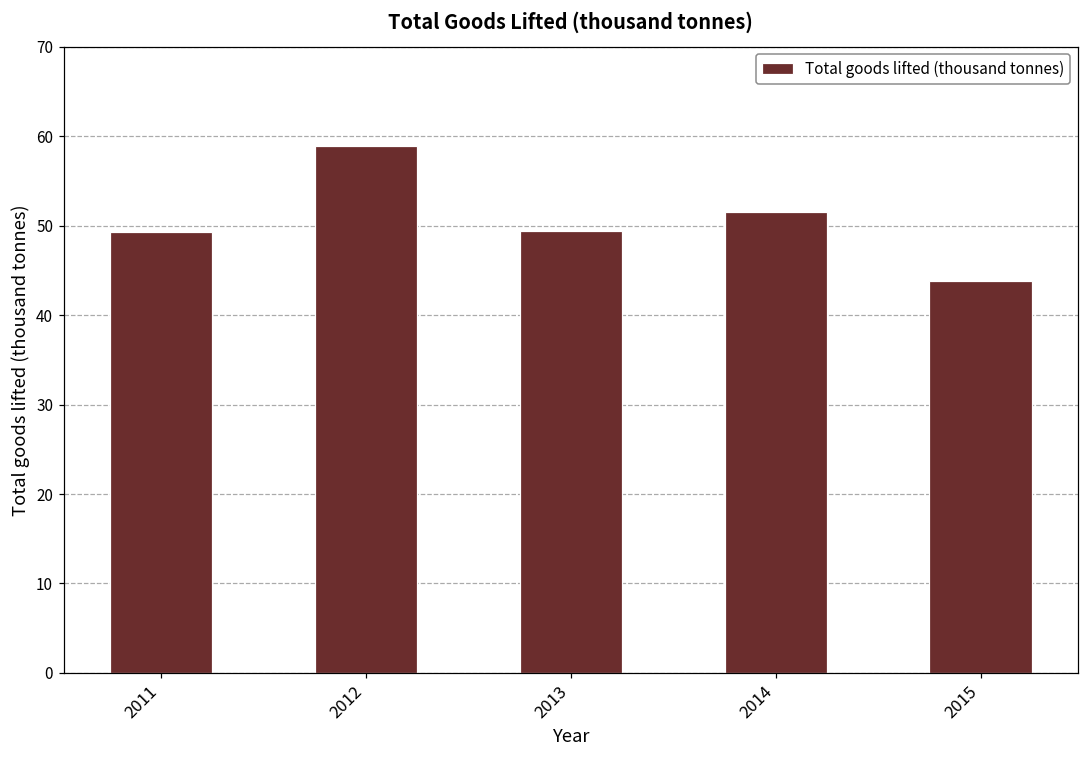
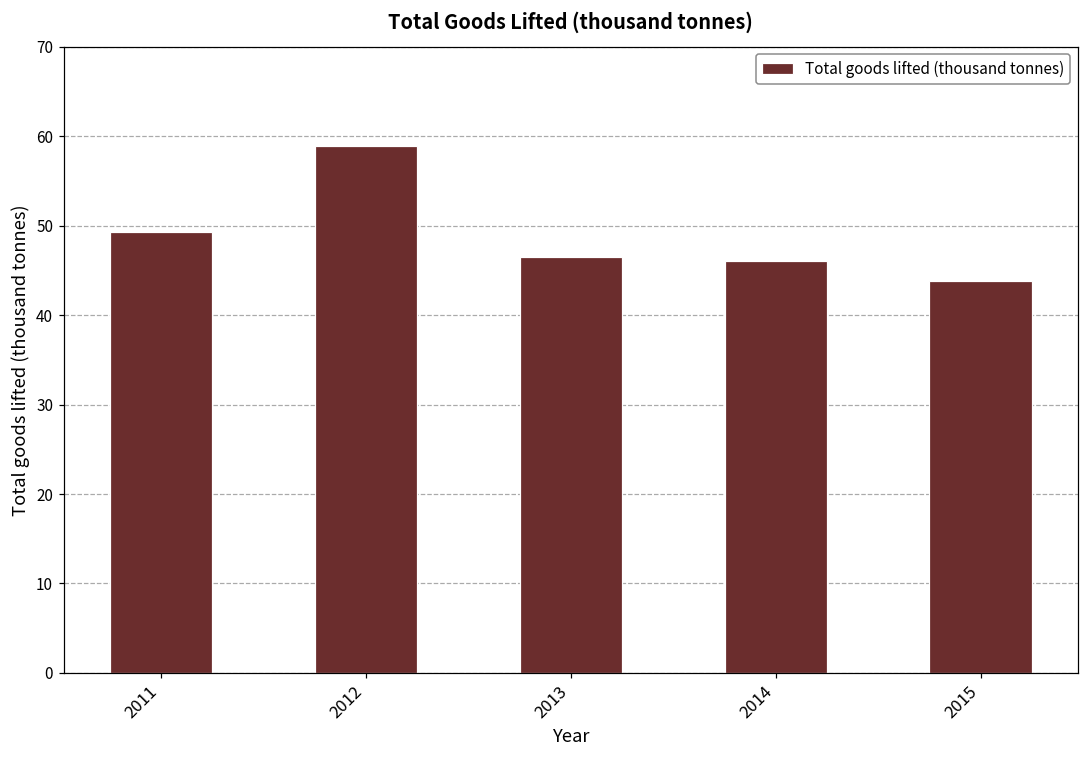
  {
    "2011": 49,
    "2012": 59,
-   "2013": 49,
-   "2014": 52,
+   "2013": 47,
+   "2014": 46,
    "2015": 44
  }
